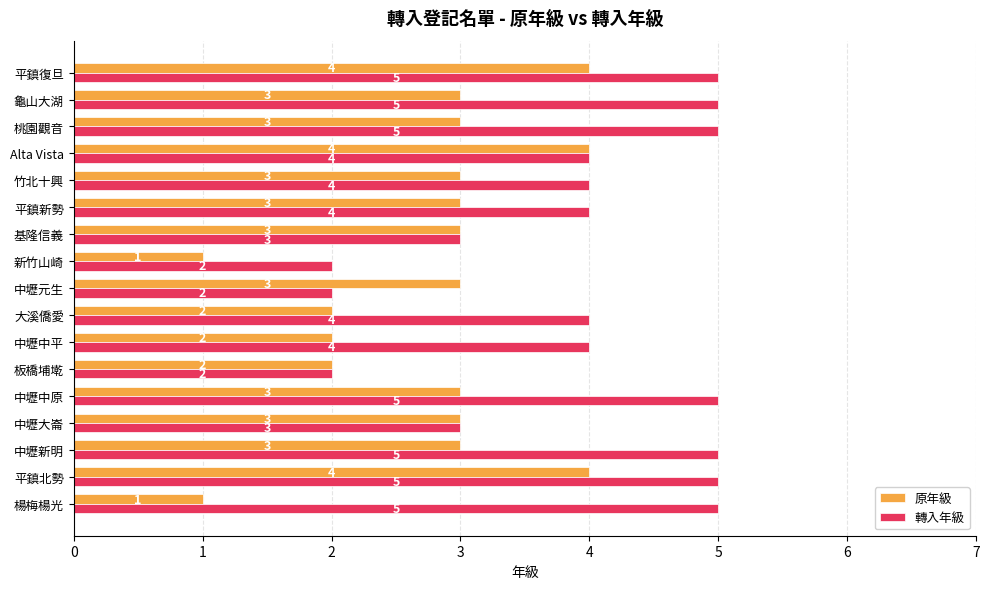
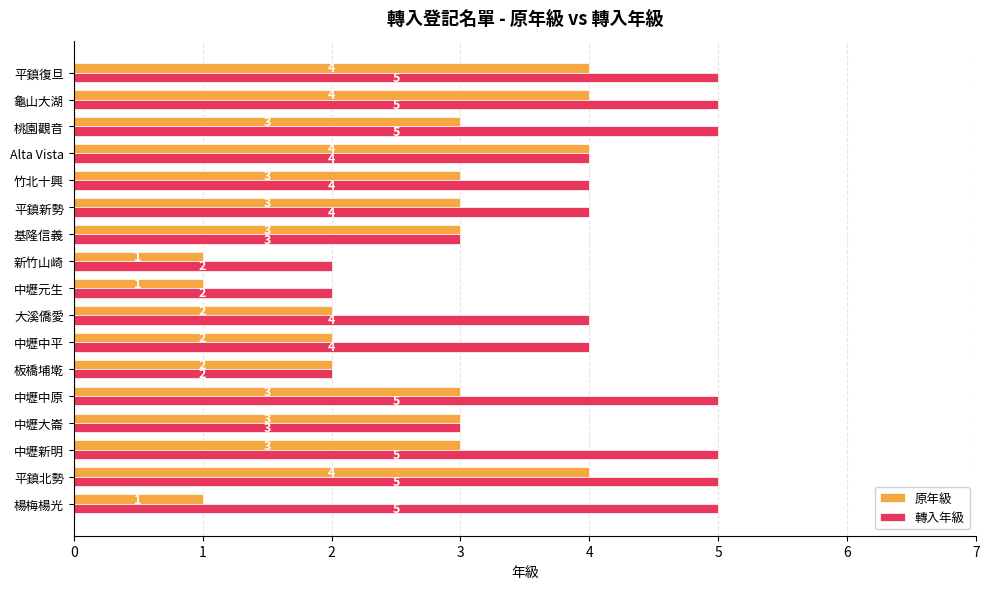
  {
    "原年級": {
      "平鎮復旦": 4,
-     "龜山大湖": 3,
+     "龜山大湖": 4,
      "桃園觀音": 3,
      "竹北十興": 3,
      "平鎮新勢": 3,
      "新竹山崎": 1,
-     "中壢元生": 3,
+     "中壢元生": 1,
      "大溪僑愛": 2,
      "中壢中平": 2,
      "中壢中原": 3,
      "中壢新明": 3,
      "平鎮北勢": 4,
      "楊梅楊光": 1
    },
    "轉入年級": {
      "平鎮復旦": 5,
      "龜山大湖": 5,
      "桃園觀音": 5,
      "竹北十興": 4,
      "平鎮新勢": 4,
      "新竹山崎": 2,
      "中壢元生": 2,
      "大溪僑愛": 4,
      "中壢中平": 4,
      "中壢中原": 5,
      "中壢新明": 5,
      "平鎮北勢": 5
    }
  }
